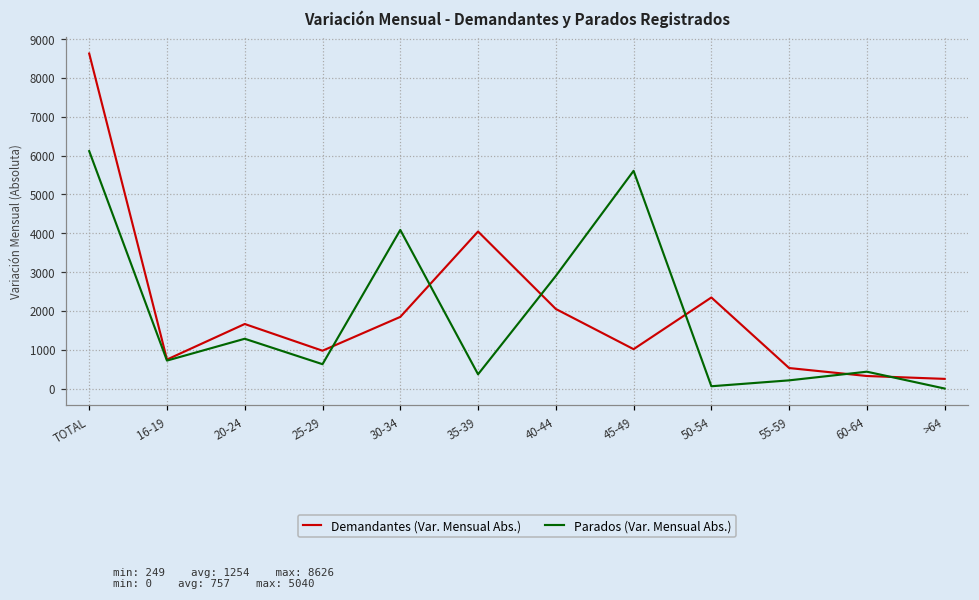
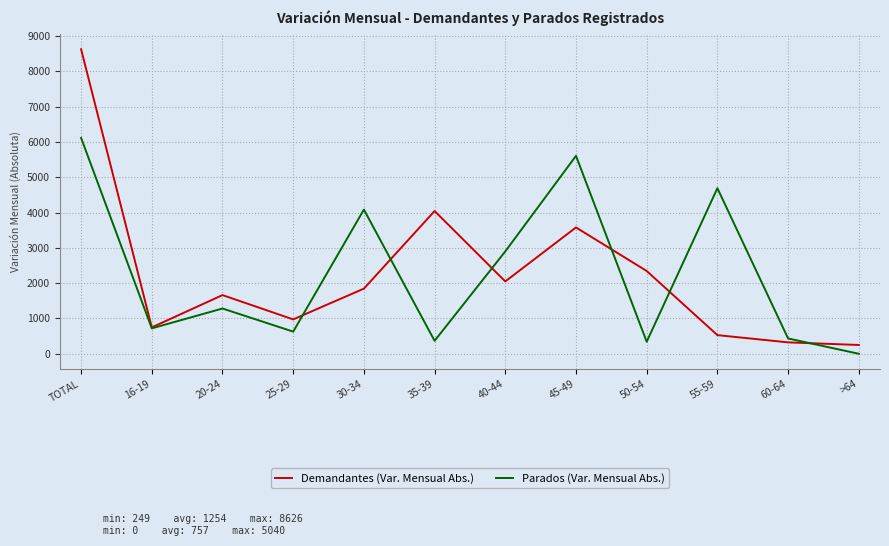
  {
    "Demandantes (Var. Mensual Abs.)": {
      "TOTAL": 8600,
      "20-24": 1700,
      "25-29": 1000,
      "30-34": 1800,
      "35-39": 4000,
      "40-44": 2000,
-     "45-49": 1000,
+     "45-49": 3600,
      "50-54": 2300,
      "55-59": 500,
      "60-64": 300,
      ">64": 200
    },
    "Parados (Var. Mensual Abs.)": {
      "TOTAL": 6100,
      "20-24": 1300,
      "25-29": 600,
      "30-34": 4100,
      "35-39": 400,
      "40-44": 2900,
      "45-49": 5600,
-     "50-54": 100,
-     "55-59": 200,
+     "50-54": 300,
+     "55-59": 4700,
      "60-64": 400,
      ">64": 0
    }
  }
